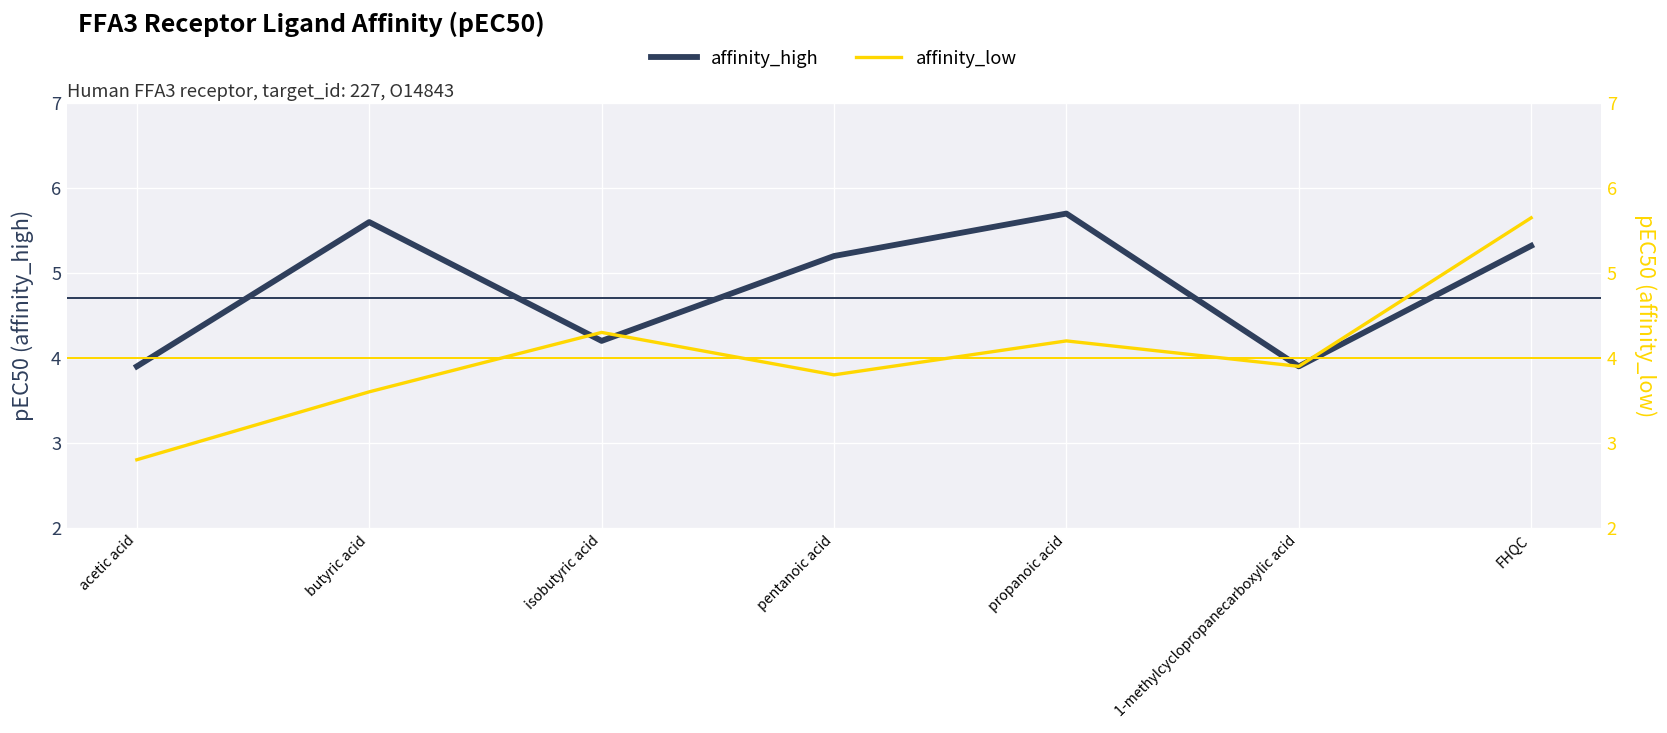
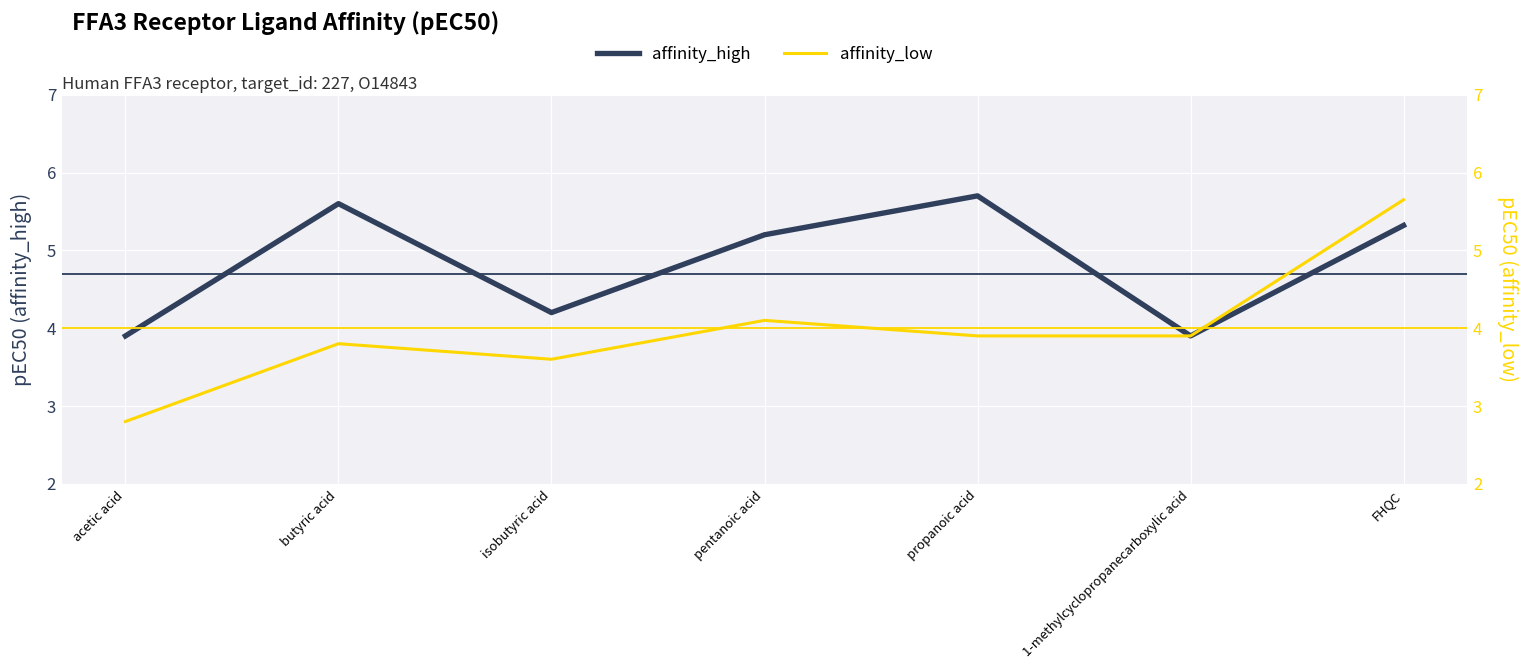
  {
    "affinity_high": {
      "acetic acid": 3.9,
      "butyric acid": 5.6,
      "isobutyric acid": 4.2,
      "pentanoic acid": 5.2,
      "propanoic acid": 5.7,
      "1-methylcyclopropanecarboxylic acid": 3.9,
      "FHQC": 5.3
    },
    "affinity_low": {
      "acetic acid": 2.8,
-     "butyric acid": 3.6,
-     "isobutyric acid": 4.3,
-     "pentanoic acid": 3.8,
-     "propanoic acid": 4.2,
+     "butyric acid": 3.8,
+     "isobutyric acid": 3.6,
+     "pentanoic acid": 4.1,
+     "propanoic acid": 3.9,
      "1-methylcyclopropanecarboxylic acid": 3.9,
      "FHQC": 5.7
    }
  }
